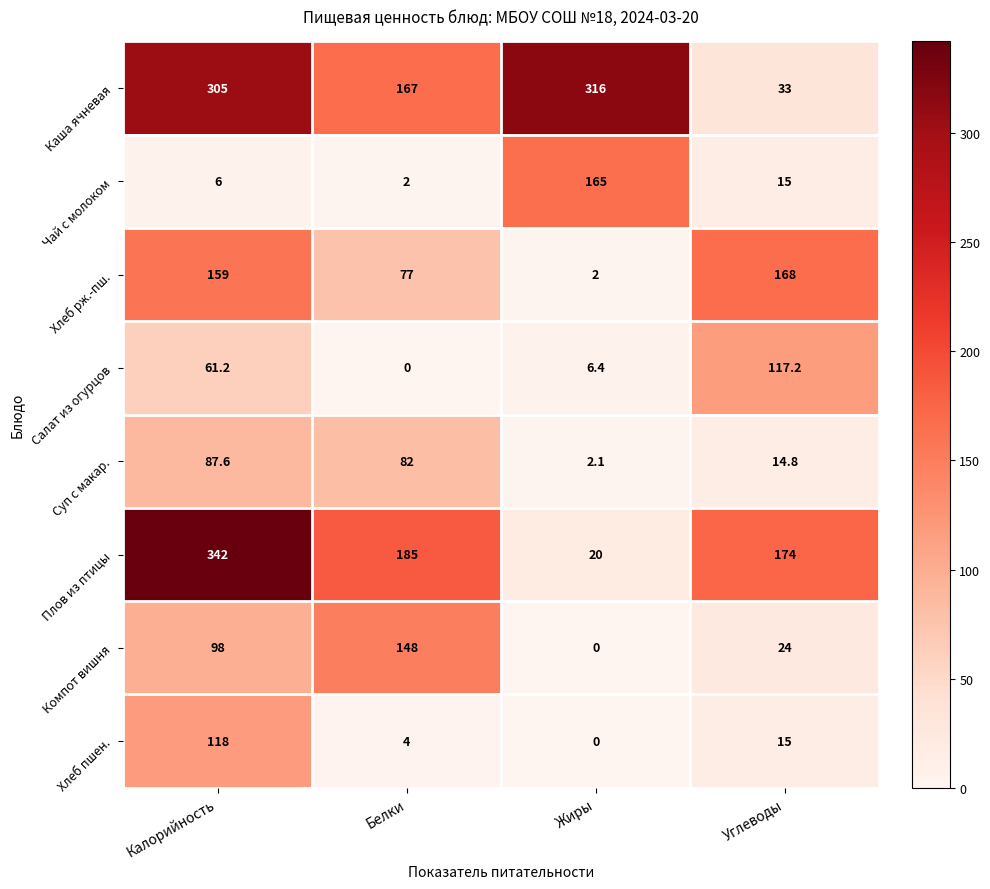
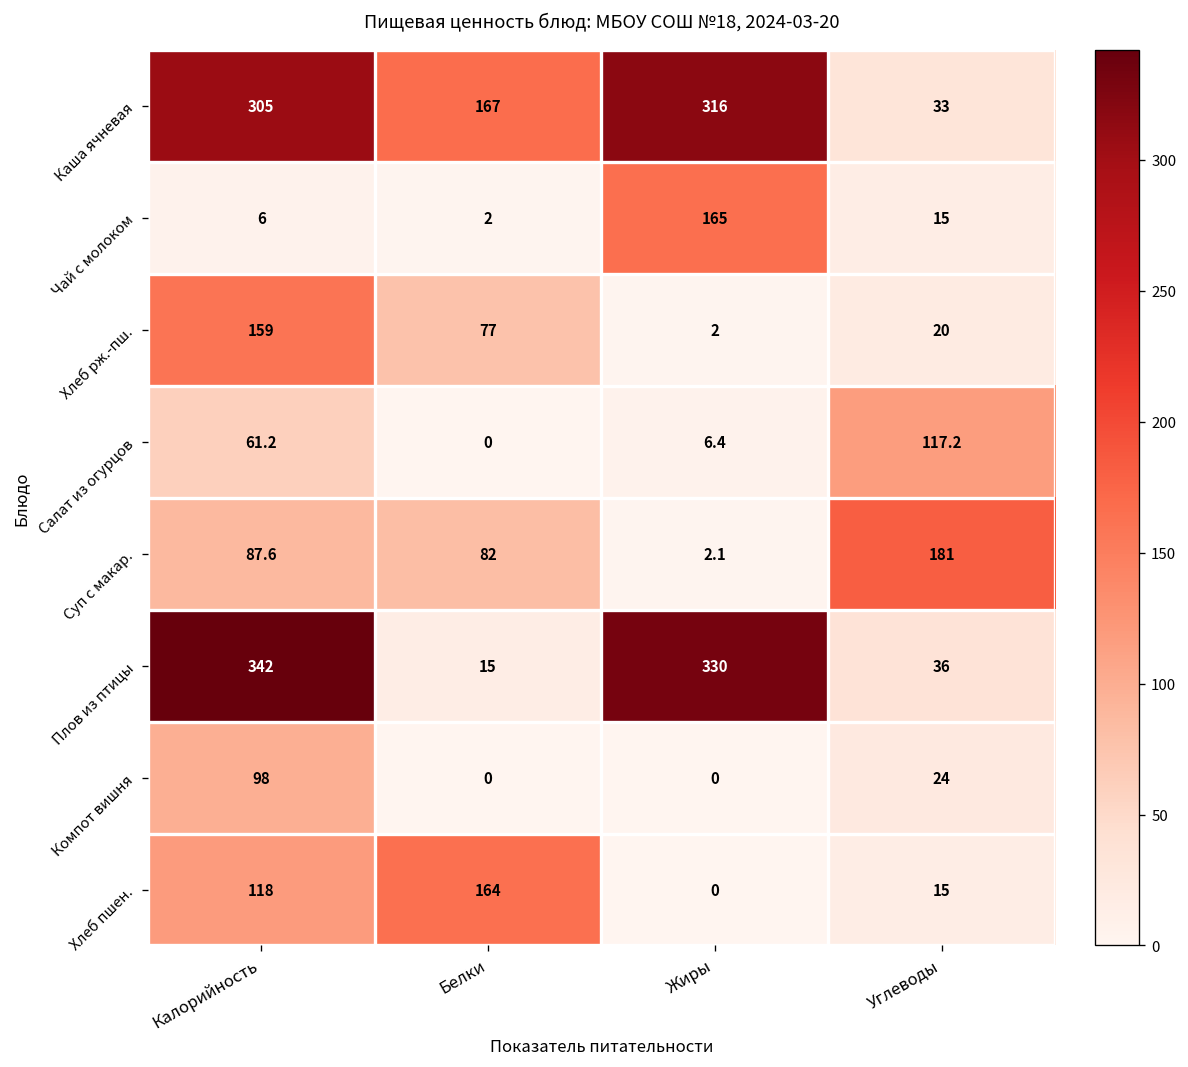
  {
    "Каша ячневая": {
      "Калорийность": 305,
      "Белки": 167,
      "Жиры": 316,
      "Углеводы": 33
    },
    "Чай с молоком": {
      "Калорийность": 6,
      "Белки": 2,
      "Жиры": 165,
      "Углеводы": 15
    },
    "Хлеб рж.-пш.": {
      "Калорийность": 159,
      "Белки": 77,
      "Жиры": 2,
-     "Углеводы": 168
+     "Углеводы": 20
    },
    "Салат из огурцов": {
      "Калорийность": 61.2,
      "Белки": 0,
      "Жиры": 6.4,
      "Углеводы": 117.2
    },
    "Суп с макар.": {
      "Калорийность": 87.6,
      "Белки": 82,
      "Жиры": 2.1,
-     "Углеводы": 14.8
+     "Углеводы": 181
    },
    "Плов из птицы": {
      "Калорийность": 342,
-     "Белки": 185,
-     "Жиры": 20,
-     "Углеводы": 174
+     "Белки": 15,
+     "Жиры": 330,
+     "Углеводы": 36
    },
    "Компот вишня": {
      "Калорийность": 98,
-     "Белки": 148,
+     "Белки": 0,
      "Жиры": 0,
      "Углеводы": 24
    },
    "Хлеб пшен.": {
      "Калорийность": 118,
-     "Белки": 4,
+     "Белки": 164,
      "Жиры": 0,
      "Углеводы": 15
    }
  }
